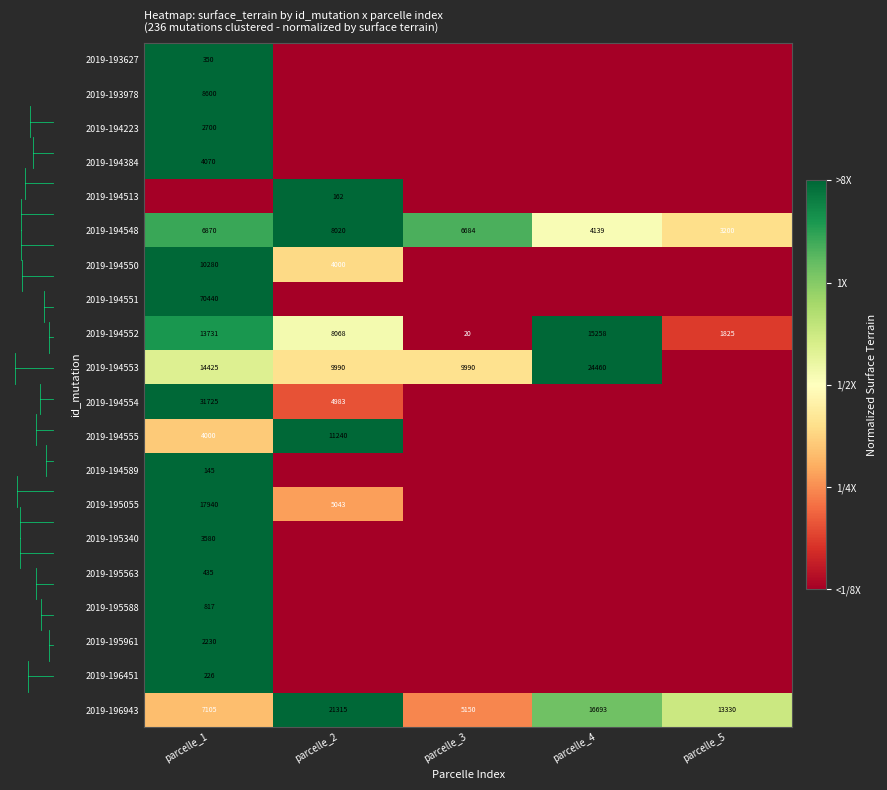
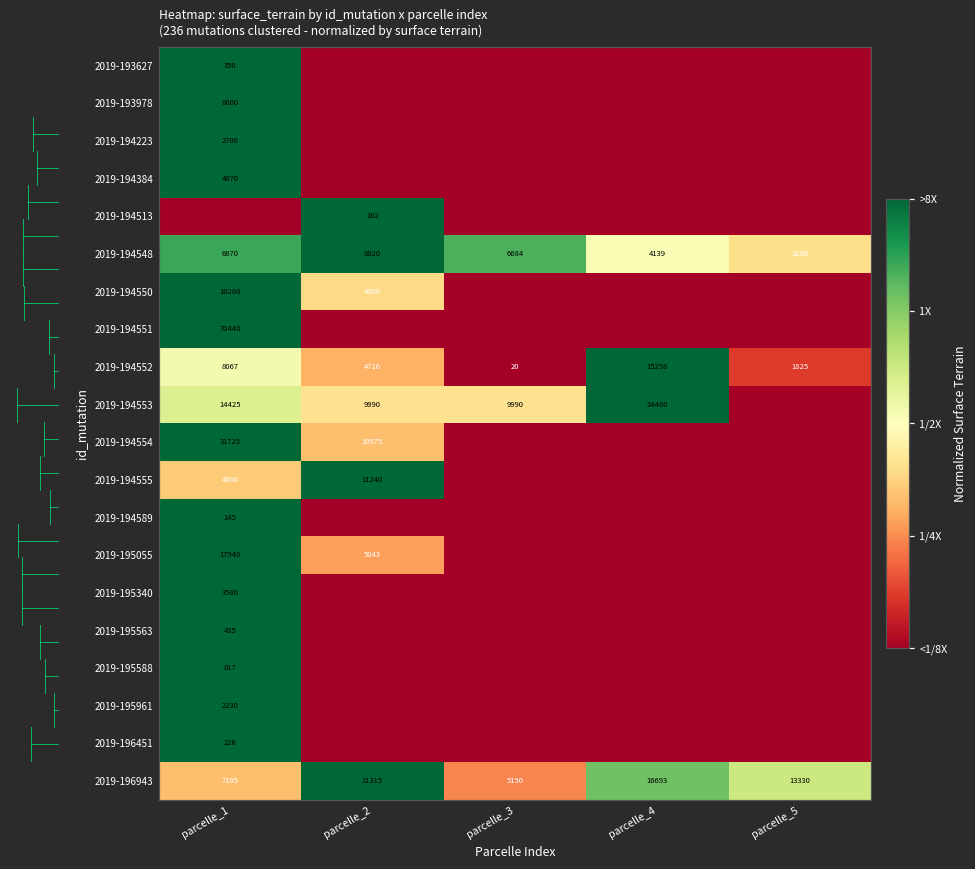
  {
    "Heatmap: surface_terrain by id_mutation x parcelle index (236 mutations clustered - normalized by surface terrain)": {
      "2019-193627": {
        "parcelle_1": 350
      },
      "2019-193978": {
        "parcelle_1": 8600
      },
      "2019-194223": {
        "parcelle_1": 2700
      },
      "2019-194384": {
        "parcelle_1": 4070
      },
      "2019-194513": {
        "parcelle_2": 162
      },
      "2019-194548": {
        "parcelle_1": 6870,
        "parcelle_2": 8020,
        "parcelle_3": 6684,
        "parcelle_4": 4139,
        "parcelle_5": 3200
      },
      "2019-194550": {
        "parcelle_1": 10280,
        "parcelle_2": 4000
      },
      "2019-194551": {
        "parcelle_1": 70440
      },
      "2019-194552": {
-       "parcelle_1": 13731,
-       "parcelle_2": 8068,
+       "parcelle_1": 8067,
+       "parcelle_2": 4716,
        "parcelle_3": 20,
        "parcelle_4": 15258,
        "parcelle_5": 1825
      },
      "2019-194553": {
        "parcelle_1": 14425,
        "parcelle_2": 9990,
        "parcelle_3": 9990,
        "parcelle_4": 24460
      },
      "2019-194554": {
        "parcelle_1": 31725,
-       "parcelle_2": 4983
+       "parcelle_2": 10575
      },
      "2019-194555": {
        "parcelle_1": 4000,
        "parcelle_2": 11240
      },
      "2019-194589": {
        "parcelle_1": 145
      },
      "2019-195055": {
        "parcelle_1": 17940,
        "parcelle_2": 5043
      },
      "2019-195340": {
        "parcelle_1": 3580
      },
      "2019-195563": {
        "parcelle_1": 435
      },
      "2019-195588": {
        "parcelle_1": 817
      },
      "2019-195961": {
        "parcelle_1": 2230
      },
      "2019-196451": {
        "parcelle_1": 226
      },
      "2019-196943": {
        "parcelle_1": 7105,
        "parcelle_2": 21315,
        "parcelle_3": 5150,
        "parcelle_4": 16693,
        "parcelle_5": 13330
      }
    }
  }
